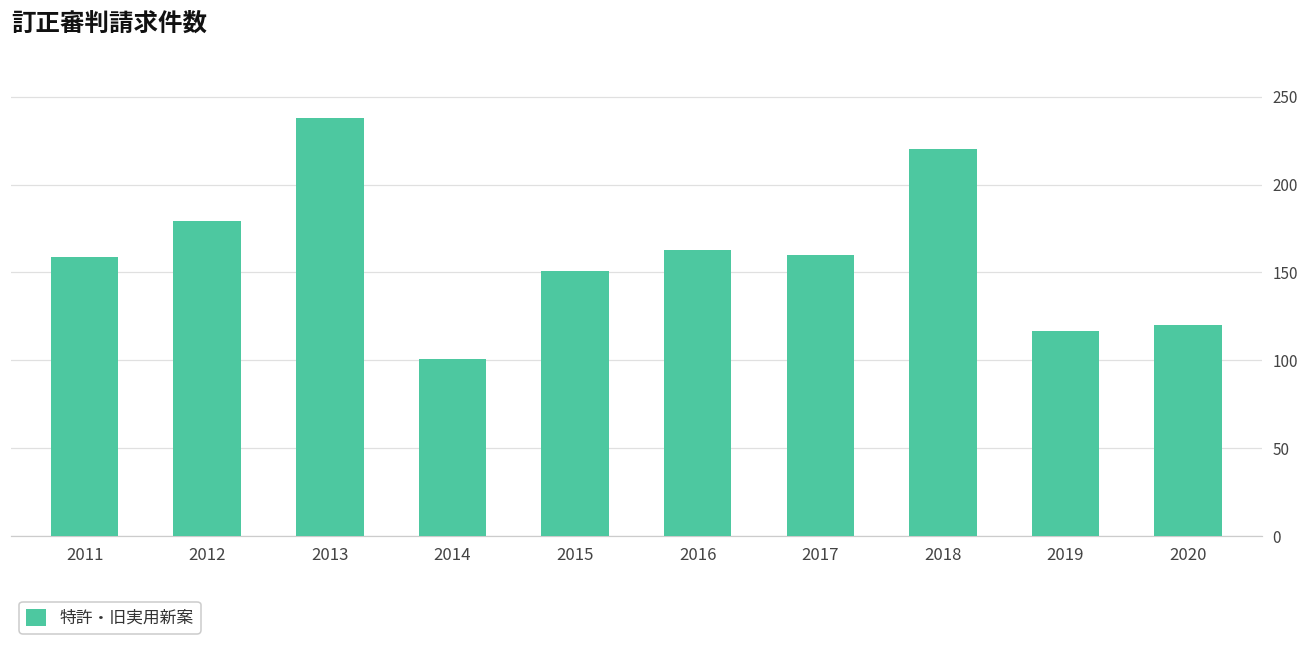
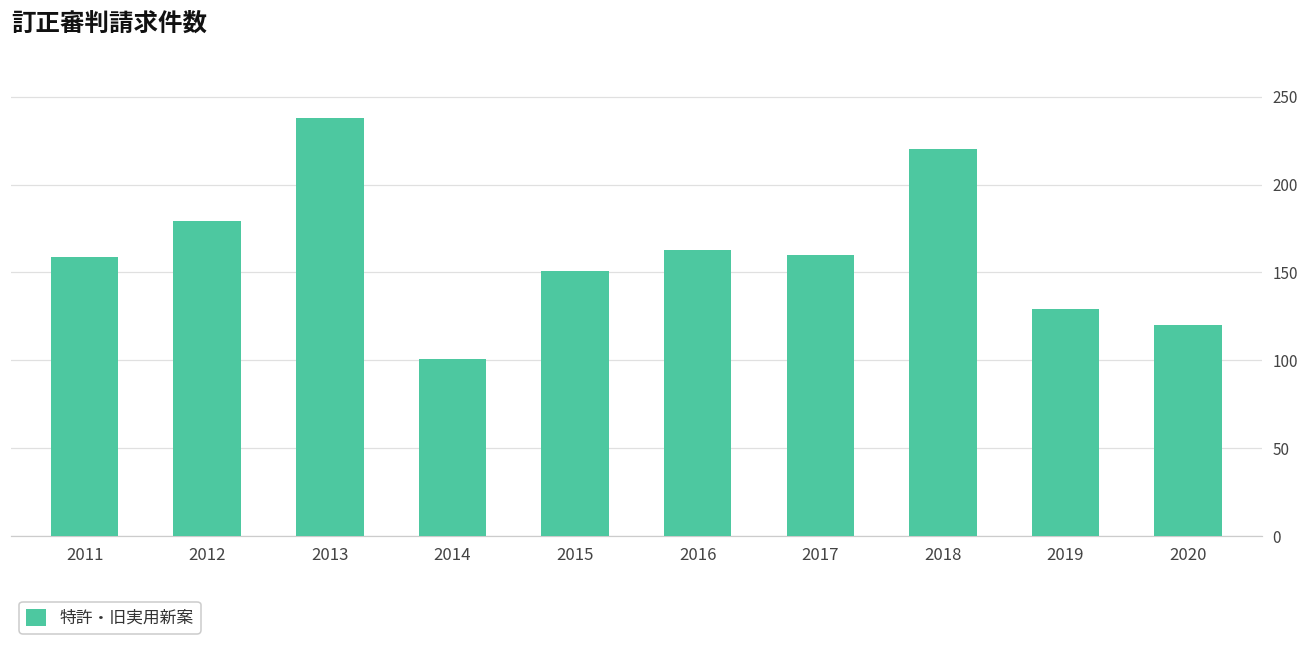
  {
    "2011": 159,
    "2012": 179,
    "2013": 238,
    "2014": 101,
    "2015": 151,
    "2016": 163,
    "2017": 160,
    "2018": 220,
-   "2019": 117,
+   "2019": 129,
    "2020": 120
  }
